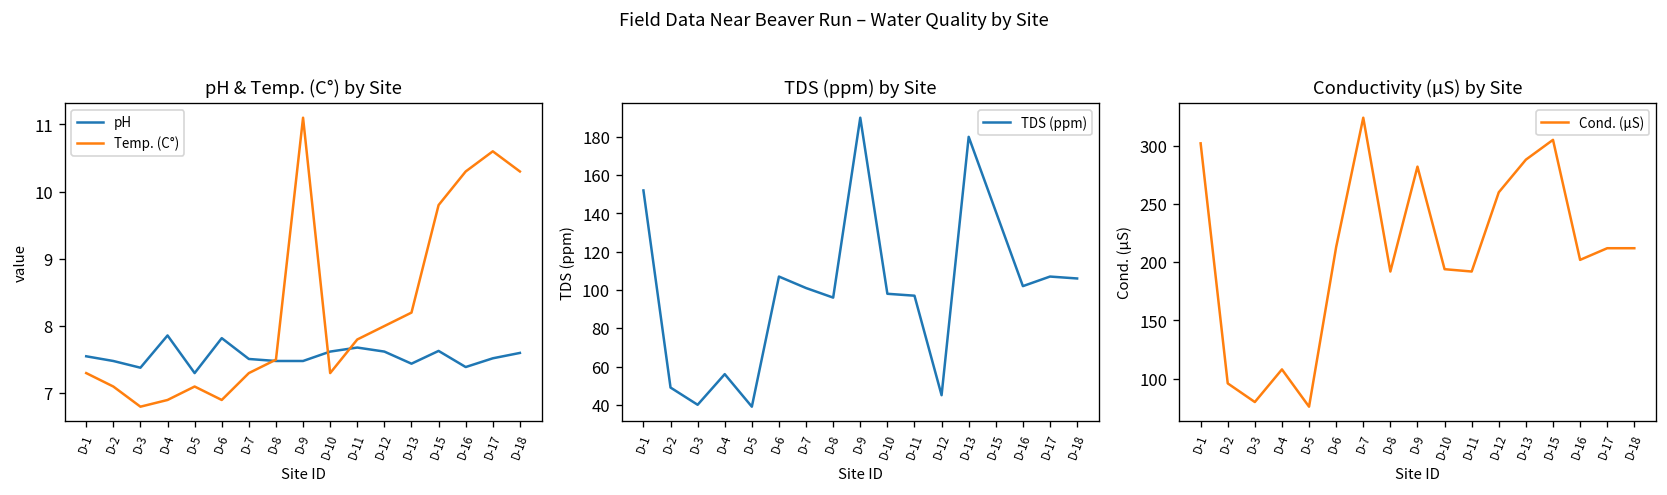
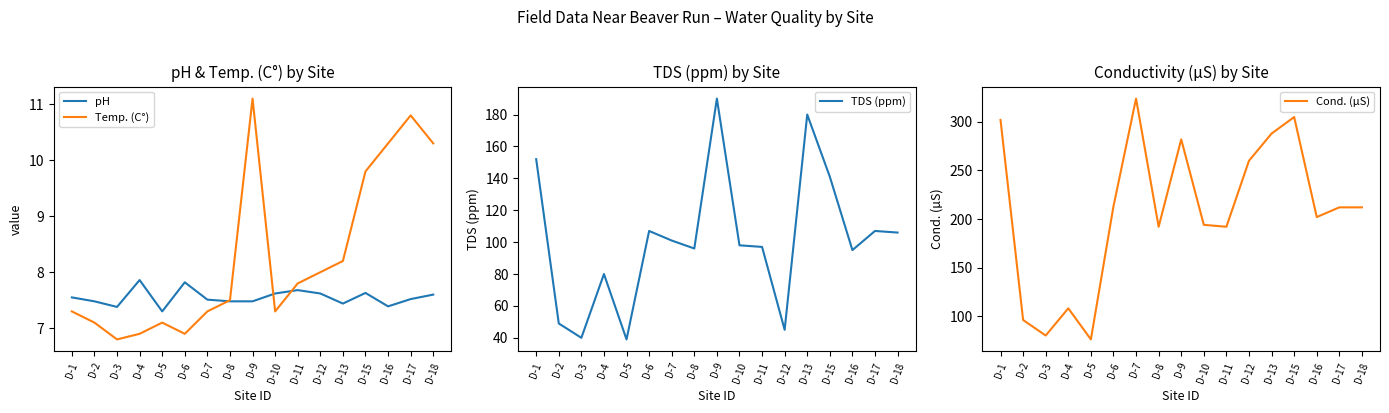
  {
    "pH & Temp. (C°) by Site": {
      "pH": {
        "D-1": 7.6,
        "D-2": 7.5,
        "D-3": 7.4,
        "D-4": 7.9,
        "D-5": 7.3,
        "D-6": 7.8,
        "D-7": 7.5,
        "D-9": 7.5,
        "D-10": 7.6,
        "D-11": 7.7,
        "D-12": 7.6,
        "D-13": 7.4,
        "D-15": 7.6,
        "D-16": 7.4,
        "D-17": 7.5,
        "D-18": 7.6
      },
      "Temp. (C°)": {
        "D-1": 7.3,
        "D-2": 7.1,
        "D-3": 6.8,
        "D-4": 6.9,
        "D-5": 7.1,
        "D-6": 6.9,
        "D-7": 7.3,
        "D-9": 11.1,
        "D-10": 7.3,
        "D-11": 7.8,
        "D-12": 8.0,
        "D-13": 8.2,
        "D-15": 9.8,
        "D-16": 10.3,
-       "D-17": 10.6,
+       "D-17": 10.8,
        "D-18": 10.3
      }
    },
    "TDS (ppm) by Site": {
      "D-1": 152,
      "D-2": 49,
      "D-3": 40,
-     "D-4": 56,
+     "D-4": 80,
      "D-5": 39,
      "D-6": 107,
      "D-7": 101,
      "D-8": 96,
      "D-9": 190,
      "D-10": 98,
      "D-11": 97,
      "D-12": 45,
      "D-13": 180,
      "D-15": 141,
-     "D-16": 102,
+     "D-16": 95,
      "D-17": 107,
      "D-18": 106
    },
    "Conductivity (µS) by Site": {
      "D-1": 300,
      "D-2": 100,
      "D-3": 80,
      "D-4": 110,
      "D-5": 80,
      "D-6": 210,
      "D-7": 320,
      "D-8": 190,
      "D-9": 280,
      "D-10": 190,
      "D-11": 190,
      "D-12": 260,
      "D-13": 290,
      "D-15": 310,
      "D-16": 200,
      "D-17": 210,
      "D-18": 210
    }
  }
